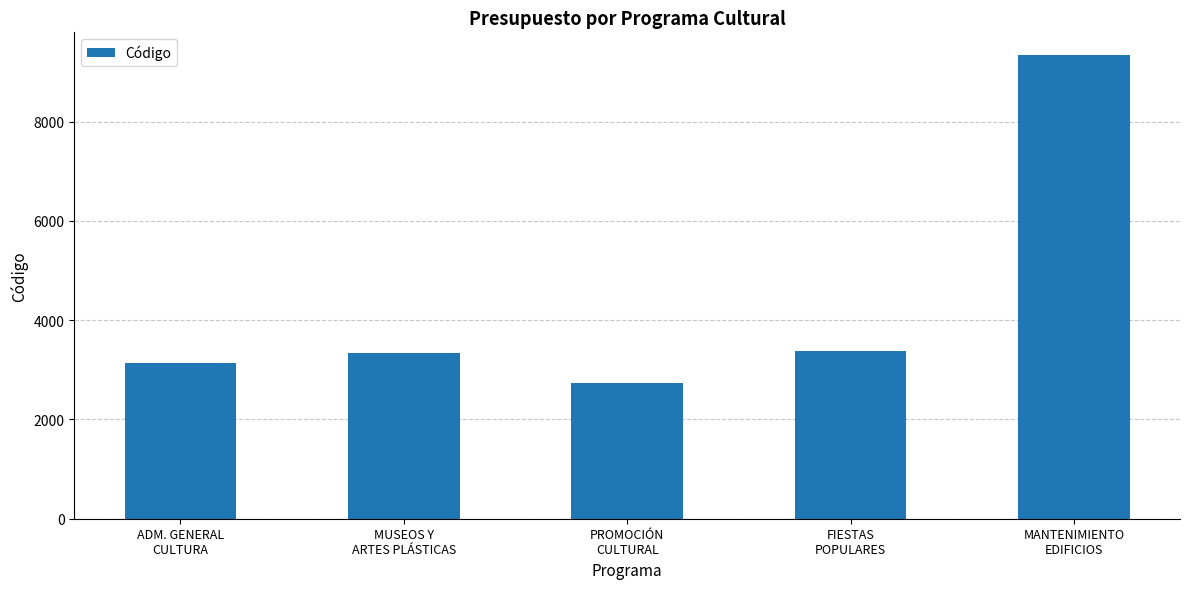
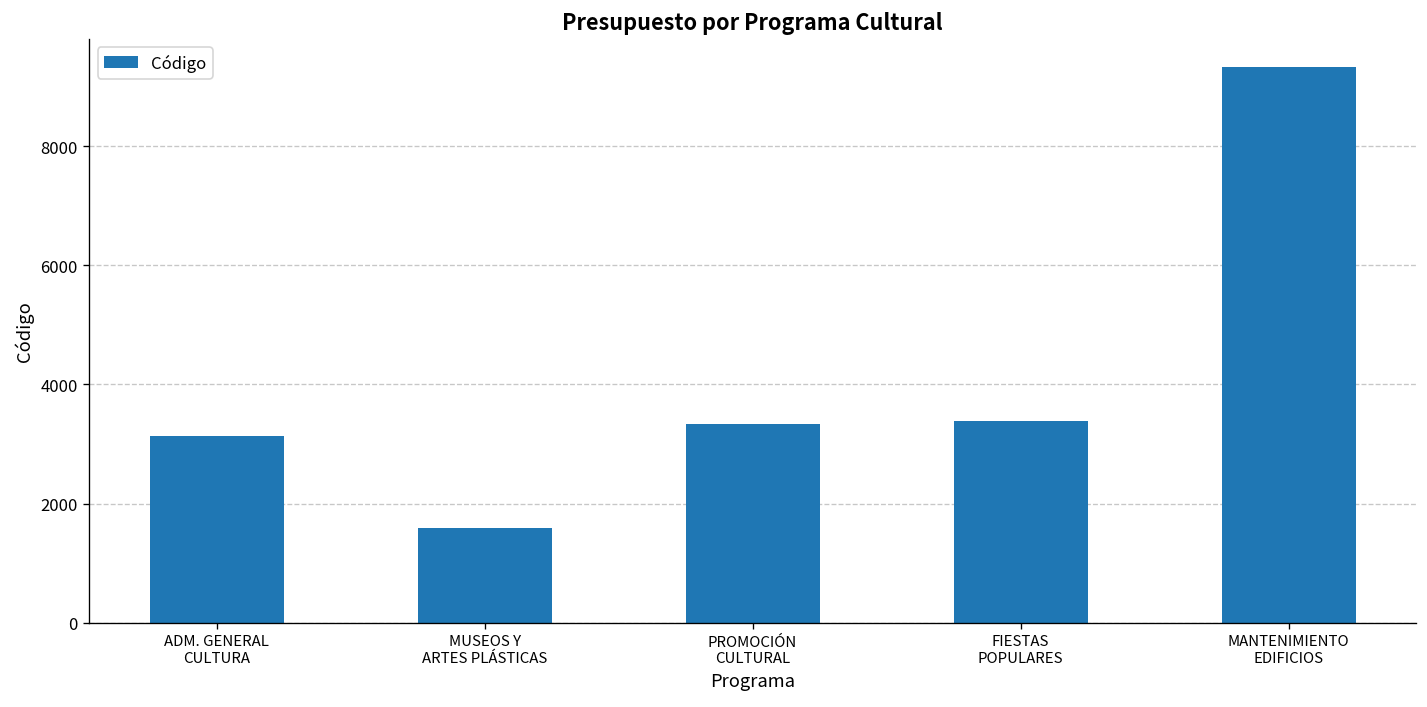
  {
    "ADM. GENERAL CULTURA": 3100,
-   "MUSEOS Y ARTES PLÁSTICAS": 3300,
-   "PROMOCIÓN CULTURAL": 2700,
+   "MUSEOS Y ARTES PLÁSTICAS": 1600,
+   "PROMOCIÓN CULTURAL": 3300,
    "FIESTAS POPULARES": 3400,
    "MANTENIMIENTO EDIFICIOS": 9300
  }
